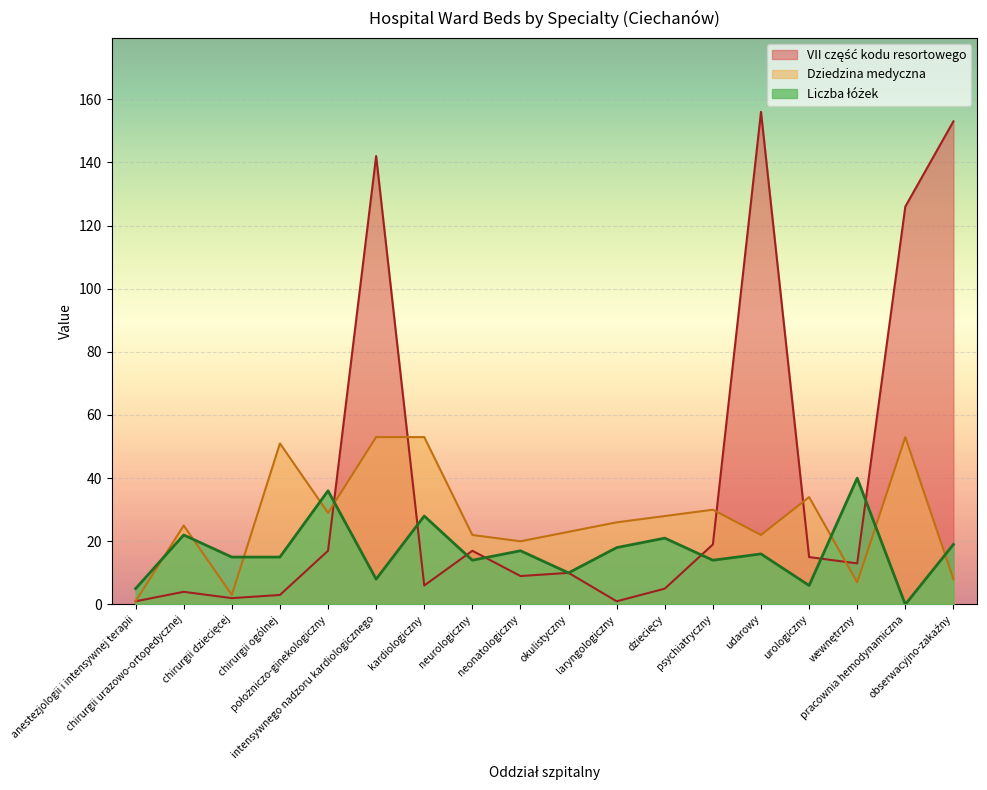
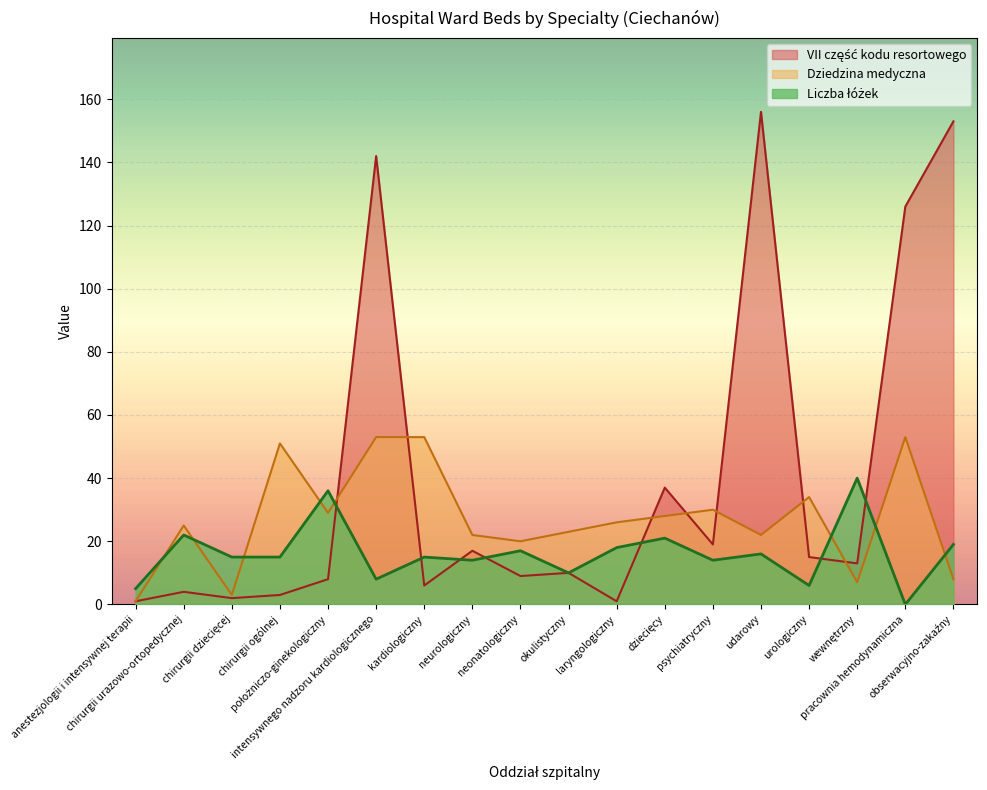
  {
    "VII część kodu resortowego": {
      "chirurgii urazowo-ortopedycznej": 4,
      "chirurgii dziecięcej": 2,
      "chirurgii ogólnej": 3,
-     "położniczo-ginekologiczny": 17,
+     "położniczo-ginekologiczny": 8,
      "intensywnego nadzoru kardiologicznego": 142,
      "kardiologiczny": 6,
      "neurologiczny": 17,
      "neonatologiczny": 9,
      "laryngologiczny": 1,
-     "dziecięcy": 5,
+     "dziecięcy": 37,
      "psychiatryczny": 19,
      "udarowy": 156,
      "urologiczny": 15,
      "wewnętrzny": 13,
      "pracownia hemodynamiczna": 126,
      "obserwacyjno-zakaźny": 153
    },
    "Dziedzina medyczna": {
      "chirurgii urazowo-ortopedycznej": 25,
      "chirurgii dziecięcej": 3,
      "chirurgii ogólnej": 51,
      "położniczo-ginekologiczny": 29,
      "intensywnego nadzoru kardiologicznego": 53,
      "kardiologiczny": 53,
      "neurologiczny": 22,
      "neonatologiczny": 20,
      "okulistyczny": 23,
      "laryngologiczny": 26,
      "dziecięcy": 28,
      "psychiatryczny": 30,
      "udarowy": 22,
      "urologiczny": 34,
      "wewnętrzny": 7,
      "pracownia hemodynamiczna": 53,
      "obserwacyjno-zakaźny": 8
    },
    "Liczba łóżek": {
      "anestezjologii i intensywnej terapii": 5,
      "chirurgii urazowo-ortopedycznej": 22,
      "chirurgii dziecięcej": 15,
      "chirurgii ogólnej": 15,
      "położniczo-ginekologiczny": 36,
      "intensywnego nadzoru kardiologicznego": 8,
-     "kardiologiczny": 28,
+     "kardiologiczny": 15,
      "neurologiczny": 14,
      "neonatologiczny": 17,
      "laryngologiczny": 18,
      "dziecięcy": 21,
      "psychiatryczny": 14,
      "udarowy": 16,
      "urologiczny": 6,
      "wewnętrzny": 40,
      "pracownia hemodynamiczna": 0,
      "obserwacyjno-zakaźny": 19
    }
  }
